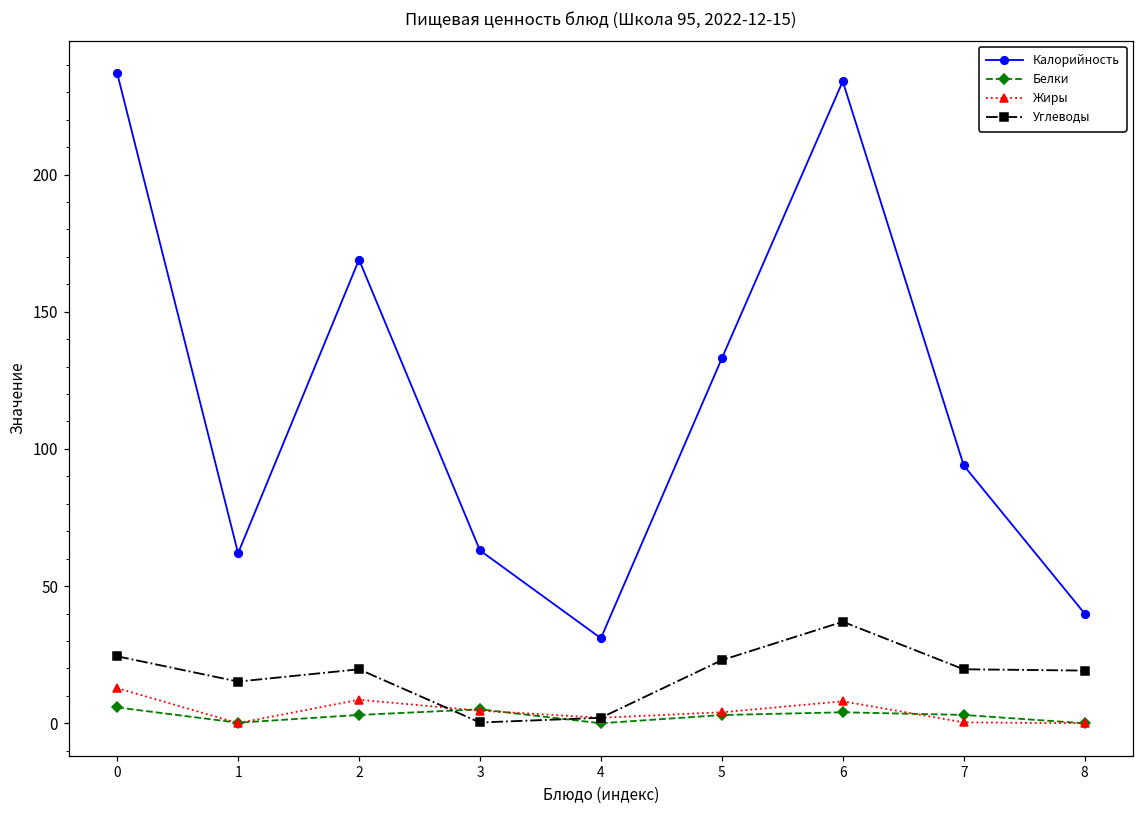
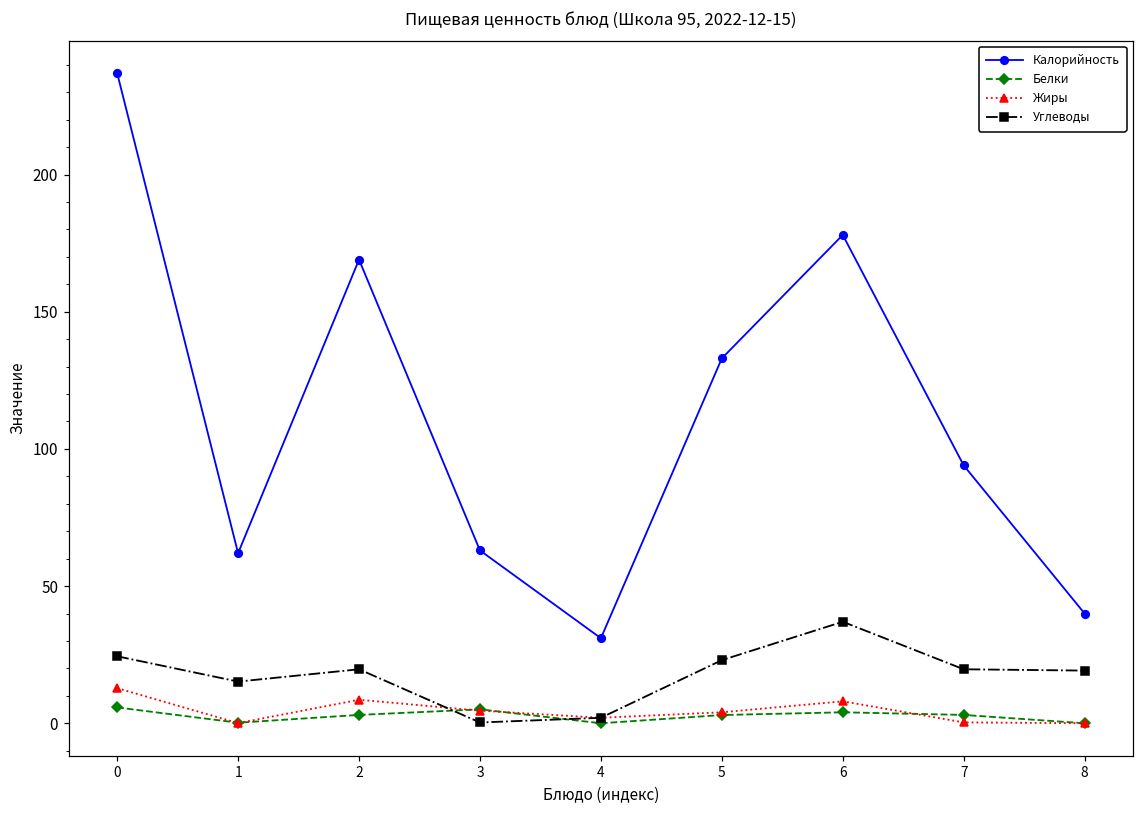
  {
    "Калорийность": {
      "0": 237,
      "1": 62,
      "2": 169,
      "3": 63,
      "4": 31,
      "5": 133,
-     "6": 234,
+     "6": 178,
      "7": 94,
      "8": 40
    },
    "Белки": {
      "0": 6,
      "2": 3,
      "4": 0,
      "6": 4,
      "7": 3
    },
    "Жиры": {
      "0": 13,
      "2": 9,
      "6": 8,
      "7": 0
    },
    "Углеводы": {
      "0": 24,
      "1": 15,
      "2": 20,
      "3": 0,
      "5": 23,
      "6": 37,
      "7": 20,
      "8": 19
    }
  }
